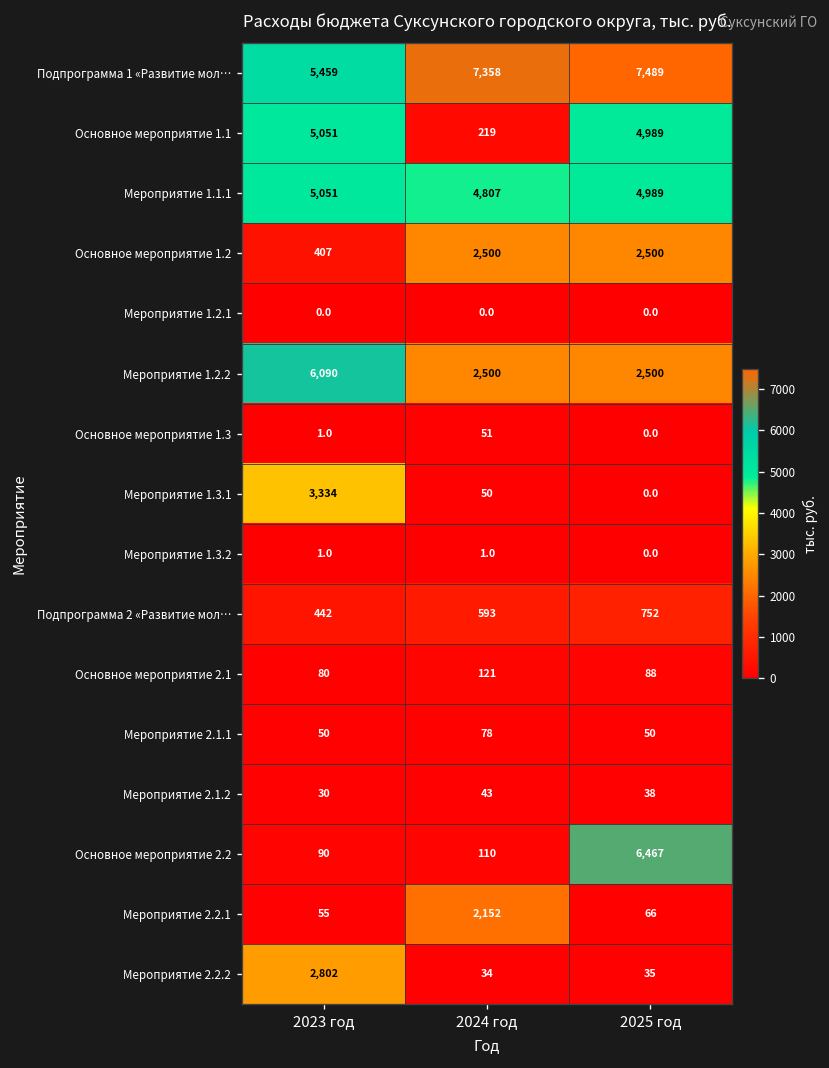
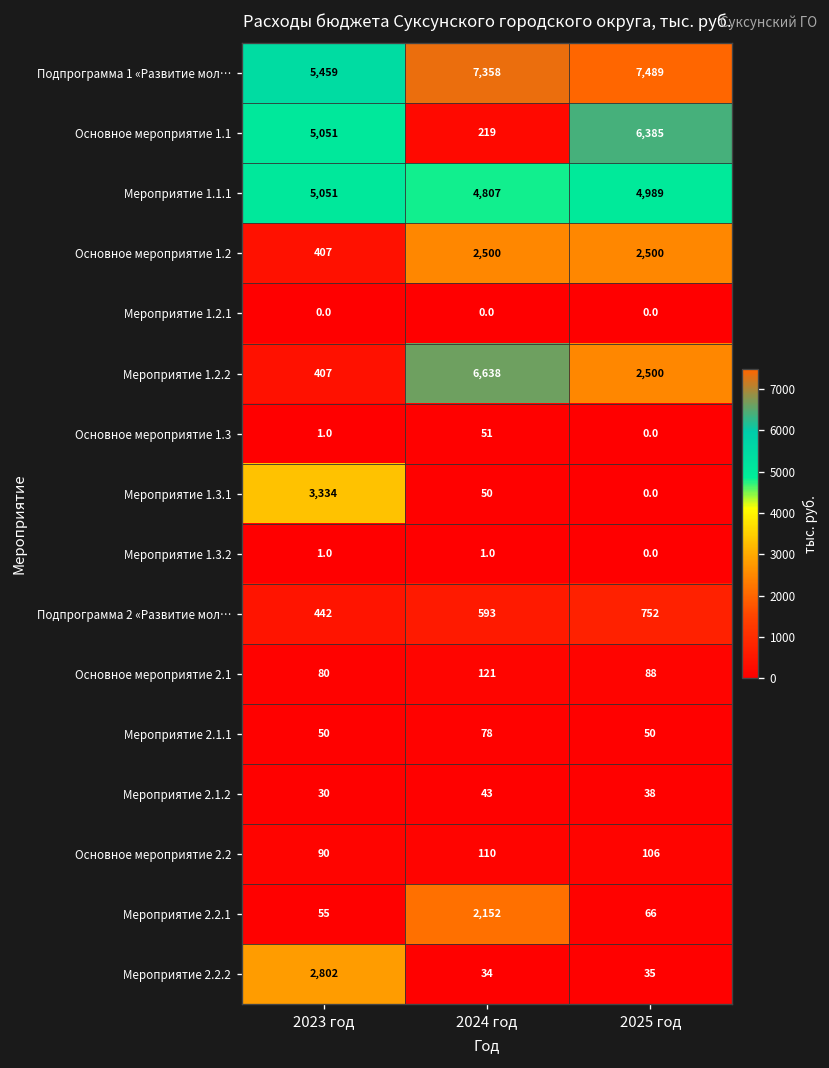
  {
    "Подпрограмма 1 «Развитие мол…": {
      "2023 год": "5,459",
      "2024 год": "7,358",
      "2025 год": "7,489"
    },
    "Основное мероприятие 1.1": {
      "2023 год": "5,051",
      "2024 год": "219",
-     "2025 год": "4,989"
+     "2025 год": "6,385"
    },
    "Мероприятие 1.1.1": {
      "2023 год": "5,051",
      "2024 год": "4,807",
      "2025 год": "4,989"
    },
    "Основное мероприятие 1.2": {
      "2023 год": "407",
      "2024 год": "2,500",
      "2025 год": "2,500"
    },
    "Мероприятие 1.2.1": {
      "2023 год": "0.0",
      "2024 год": "0.0",
      "2025 год": "0.0"
    },
    "Мероприятие 1.2.2": {
-     "2023 год": "6,090",
-     "2024 год": "2,500",
+     "2023 год": "407",
+     "2024 год": "6,638",
      "2025 год": "2,500"
    },
    "Основное мероприятие 1.3": {
      "2023 год": "1.0",
      "2024 год": "51",
      "2025 год": "0.0"
    },
    "Мероприятие 1.3.1": {
      "2023 год": "3,334",
      "2024 год": "50",
      "2025 год": "0.0"
    },
    "Мероприятие 1.3.2": {
      "2023 год": "1.0",
      "2024 год": "1.0",
      "2025 год": "0.0"
    },
    "Подпрограмма 2 «Развитие мол…": {
      "2023 год": "442",
      "2024 год": "593",
      "2025 год": "752"
    },
    "Основное мероприятие 2.1": {
      "2023 год": "80",
      "2024 год": "121",
      "2025 год": "88"
    },
    "Мероприятие 2.1.1": {
      "2023 год": "50",
      "2024 год": "78",
      "2025 год": "50"
    },
    "Мероприятие 2.1.2": {
      "2023 год": "30",
      "2024 год": "43",
      "2025 год": "38"
    },
    "Основное мероприятие 2.2": {
      "2023 год": "90",
      "2024 год": "110",
-     "2025 год": "6,467"
+     "2025 год": "106"
    },
    "Мероприятие 2.2.1": {
      "2023 год": "55",
      "2024 год": "2,152",
      "2025 год": "66"
    },
    "Мероприятие 2.2.2": {
      "2023 год": "2,802",
      "2024 год": "34",
      "2025 год": "35"
    }
  }
